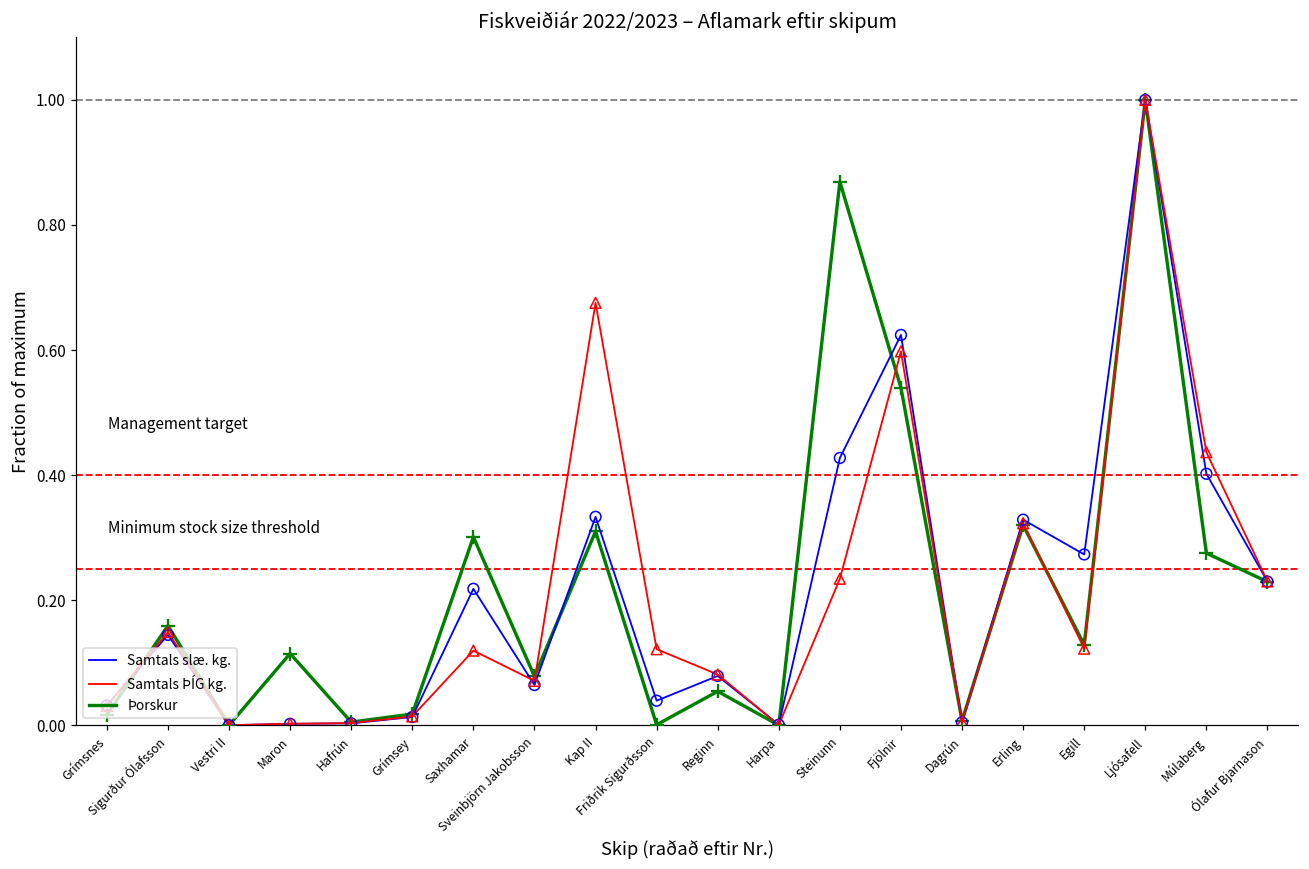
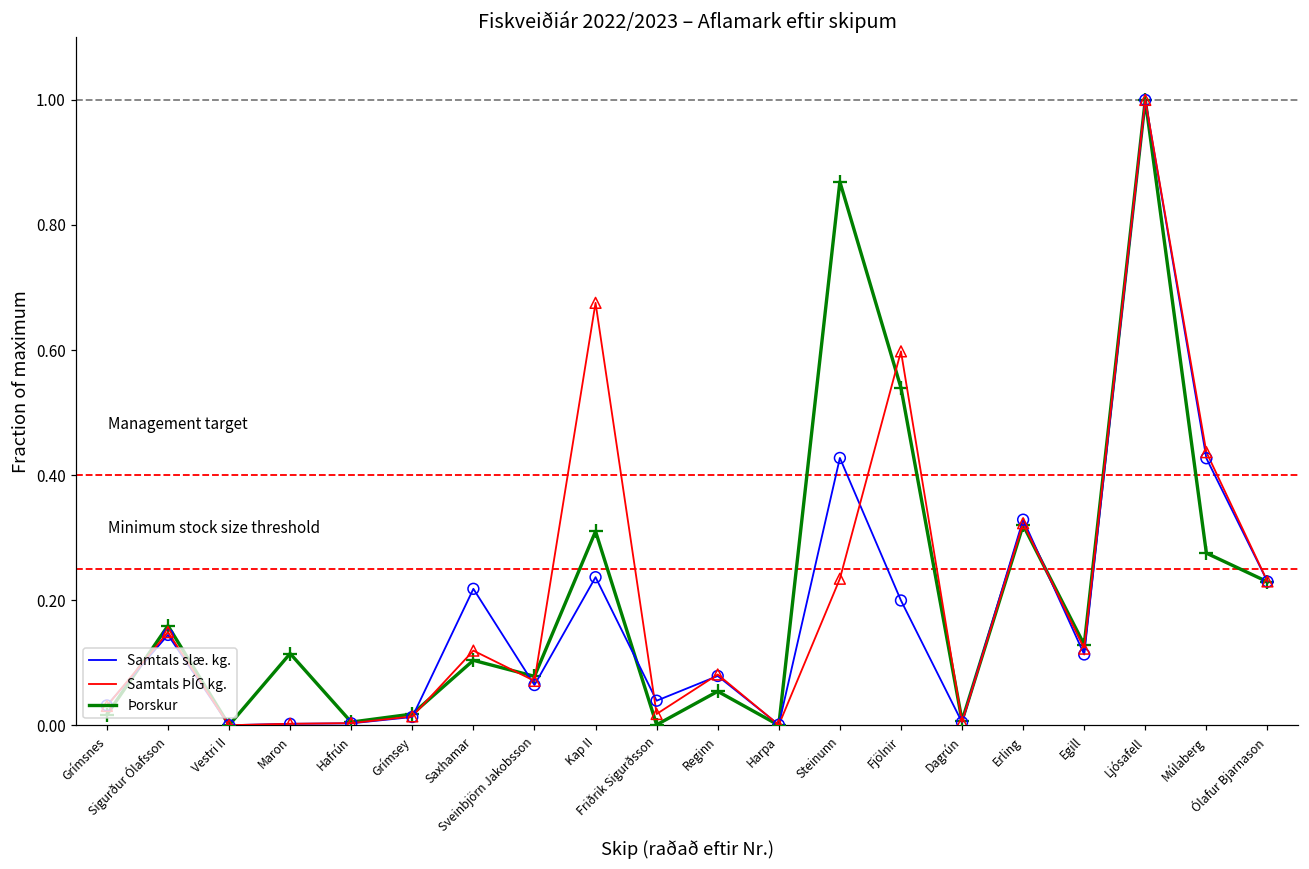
  {
    "Samtals slæ. kg.": {
      "Saxhamar": 0.22,
      "Sveinbjörn Jakobsson": 0.06,
-     "Kap II": 0.33,
+     "Kap II": 0.24,
      "Friðrik Sigurðsson": 0.04,
      "Steinunn": 0.43,
-     "Fjölnir": 0.62,
+     "Fjölnir": 0.20,
      "Erling": 0.33,
-     "Egill": 0.27,
-     "Múlaberg": 0.40
+     "Egill": 0.11,
+     "Múlaberg": 0.43
    },
    "Samtals ÞÍG kg.": {
      "Saxhamar": 0.12,
      "Sveinbjörn Jakobsson": 0.07,
      "Kap II": 0.68,
-     "Friðrik Sigurðsson": 0.12,
+     "Friðrik Sigurðsson": 0.02,
      "Steinunn": 0.23,
      "Fjölnir": 0.60,
      "Egill": 0.12,
      "Múlaberg": 0.44
    },
    "Þorskur": {
      "Sigurður Ólafsson": 0.16,
      "Maron": 0.11,
-     "Saxhamar": 0.30,
+     "Saxhamar": 0.10,
      "Sveinbjörn Jakobsson": 0.08,
      "Kap II": 0.31,
      "Friðrik Sigurðsson": 0.00,
      "Reginn": 0.05,
      "Steinunn": 0.87,
      "Fjölnir": 0.54,
      "Egill": 0.13,
      "Múlaberg": 0.28
    }
  }
